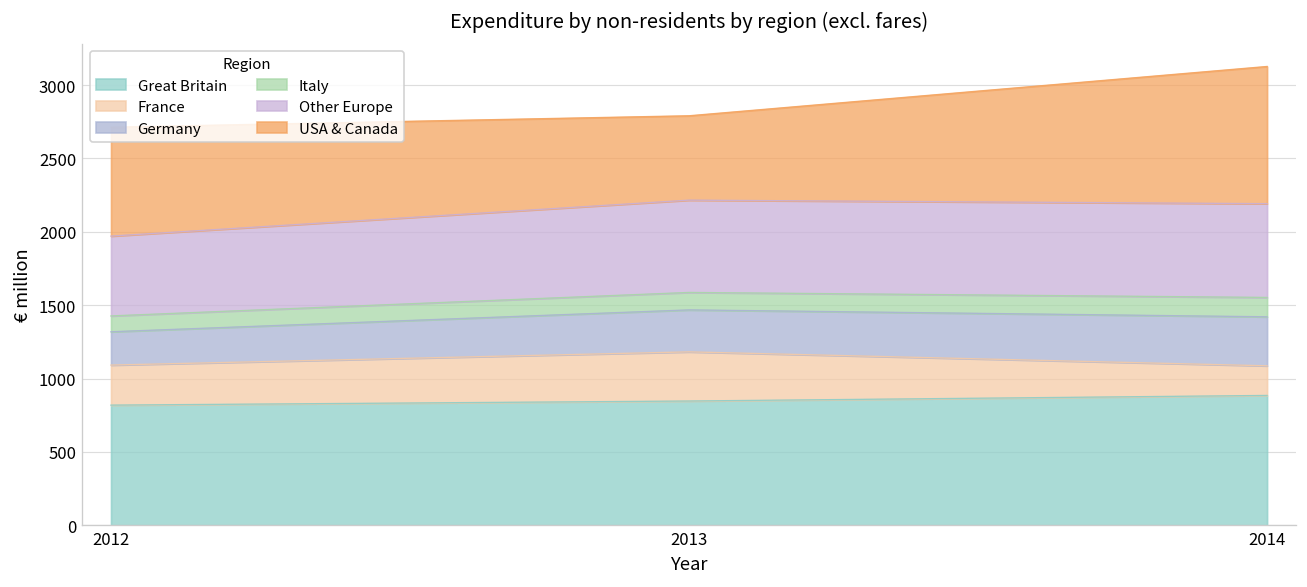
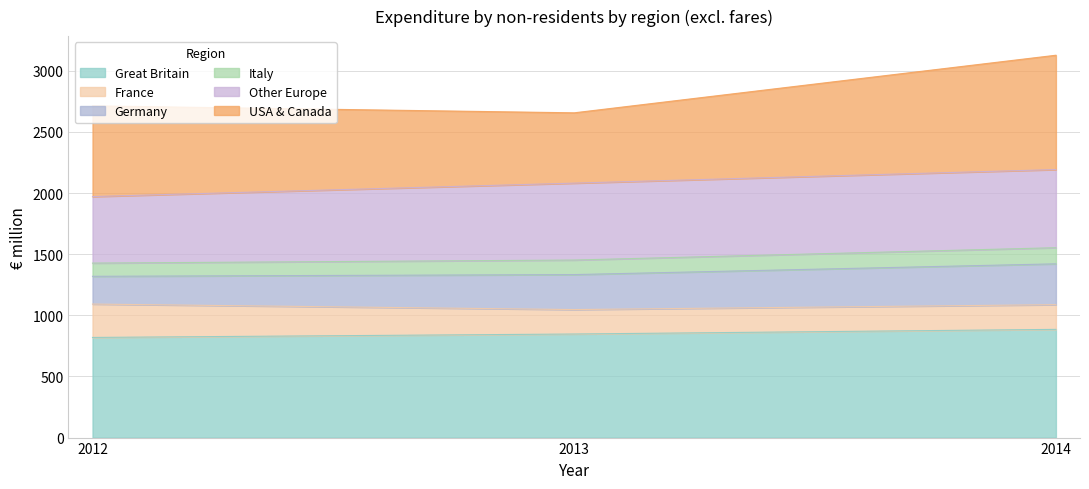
  {
    "France": {
      "2012": 270,
-     "2013": 340,
+     "2013": 200,
      "2014": 200
    },
    "USA & Canada": {
      "2013": 580,
      "2014": 940
    }
  }
